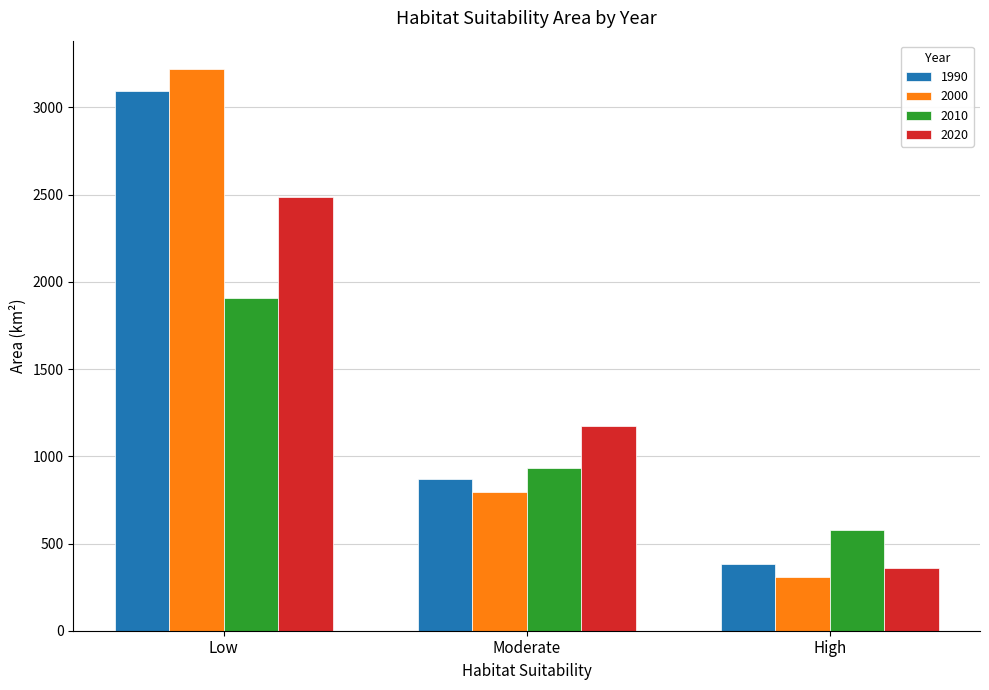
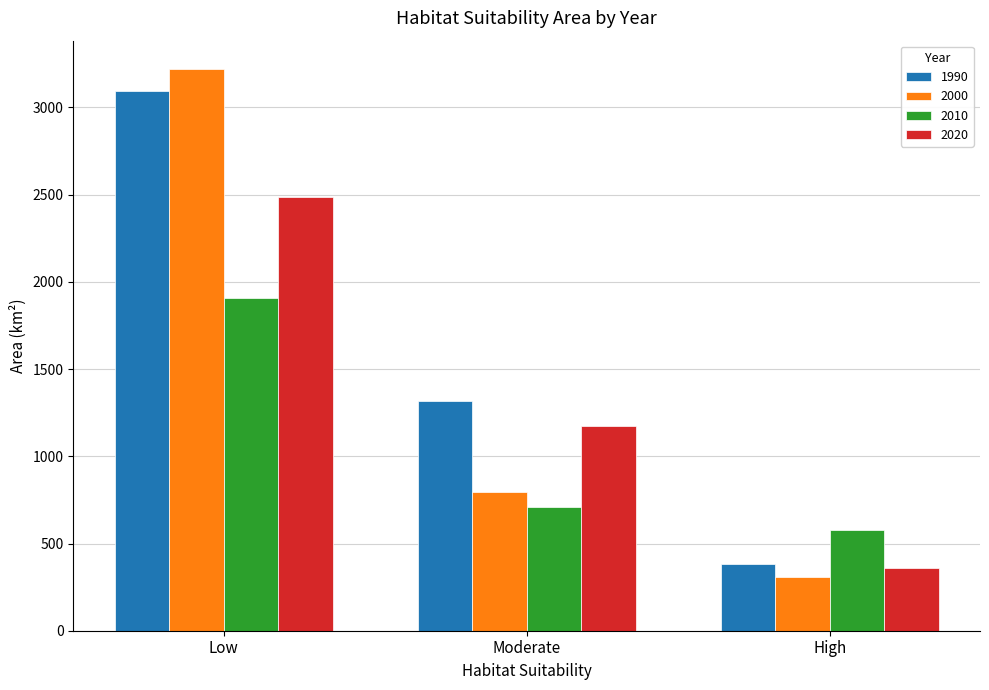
  {
    "1990": {
      "Low": 3090,
-     "Moderate": 870,
+     "Moderate": 1320,
      "High": 380
    },
    "2000": {
      "Low": 3220,
      "Moderate": 790,
      "High": 310
    },
    "2010": {
      "Low": 1910,
-     "Moderate": 930,
+     "Moderate": 710,
      "High": 580
    },
    "2020": {
      "Low": 2490,
      "Moderate": 1170,
      "High": 360
    }
  }
